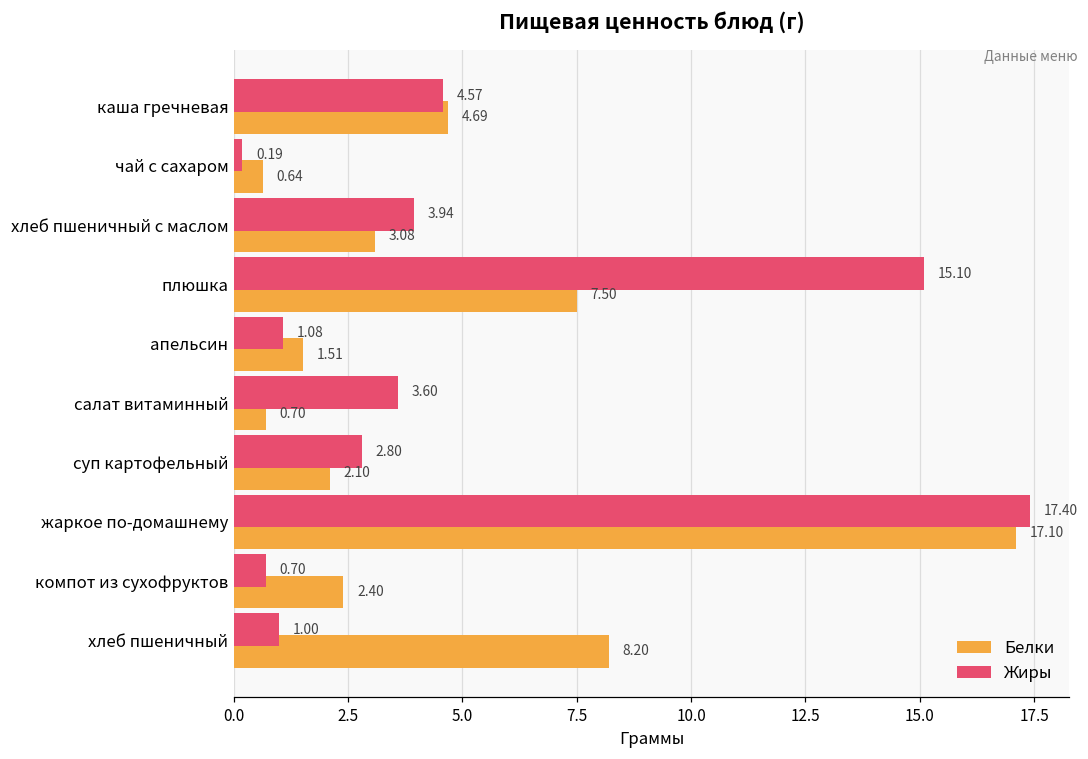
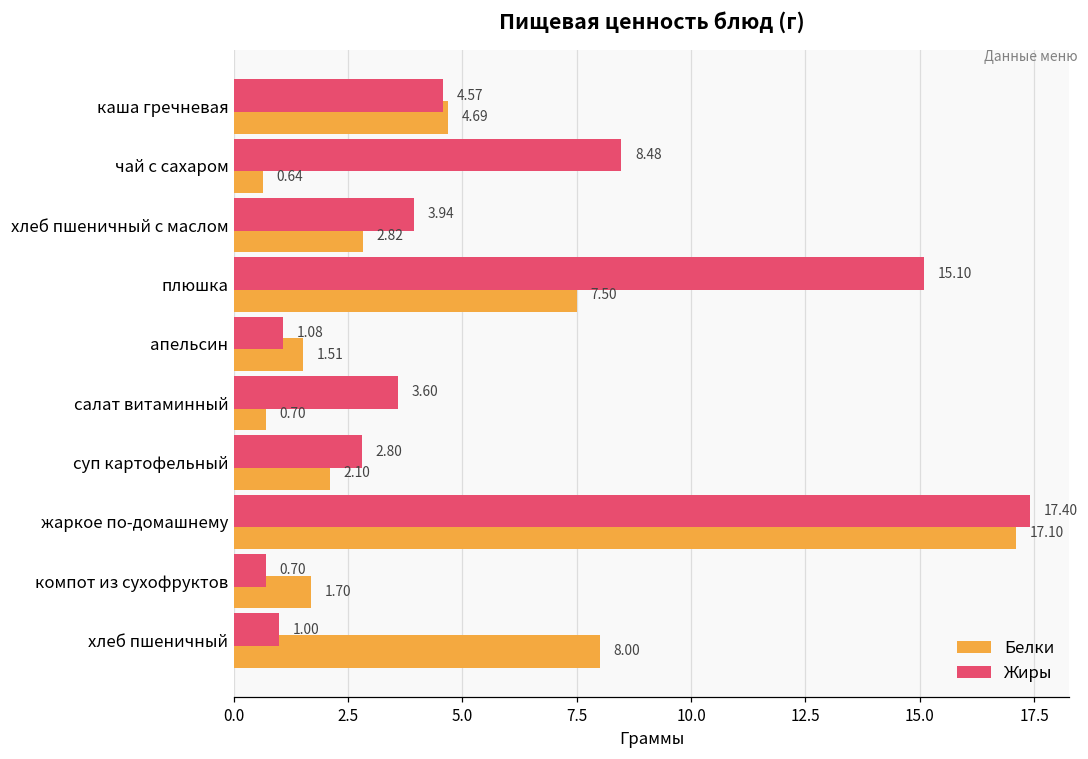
  {
    "Белки": {
      "каша гречневая": 4.69,
      "чай с сахаром": 0.64,
-     "хлеб пшеничный с маслом": 3.08,
+     "хлеб пшеничный с маслом": 2.82,
      "плюшка": 7.50,
      "апельсин": 1.51,
      "салат витаминный": 0.70,
      "суп картофельный": 2.10,
      "жаркое по-домашнему": 17.10,
-     "компот из сухофруктов": 2.40,
-     "хлеб пшеничный": 8.20
+     "компот из сухофруктов": 1.70,
+     "хлеб пшеничный": 8.00
    },
    "Жиры": {
      "каша гречневая": 4.57,
-     "чай с сахаром": 0.19,
+     "чай с сахаром": 8.48,
      "хлеб пшеничный с маслом": 3.94,
      "плюшка": 15.10,
      "апельсин": 1.08,
      "салат витаминный": 3.60,
      "суп картофельный": 2.80,
      "жаркое по-домашнему": 17.40,
      "компот из сухофруктов": 0.70,
      "хлеб пшеничный": 1.00
    }
  }
